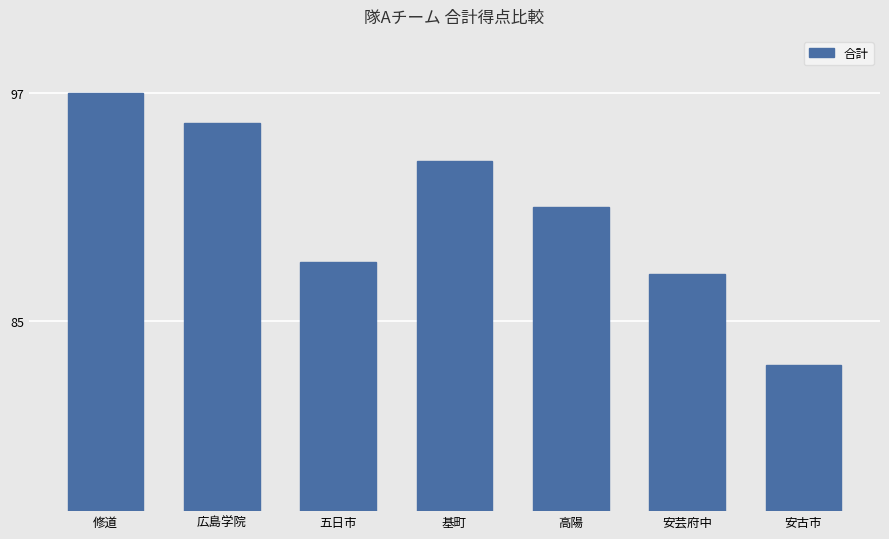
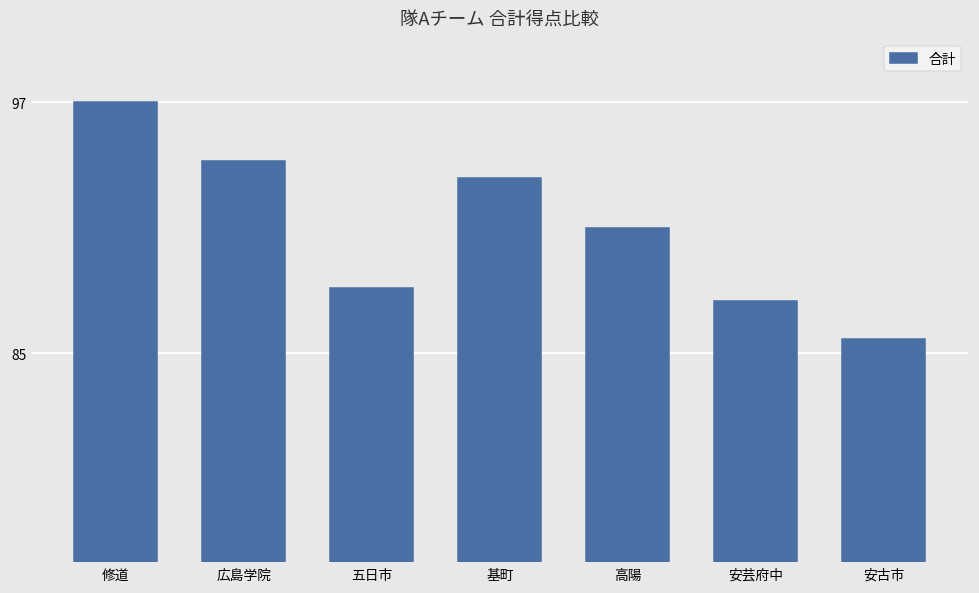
  {
    "修道": 97.0,
-   "広島学院": 95.4,
+   "広島学院": 94.2,
    "五日市": 88.1,
    "基町": 93.4,
    "高陽": 91.0,
    "安芸府中": 87.5,
-   "安古市": 82.7
+   "安古市": 85.7
  }
